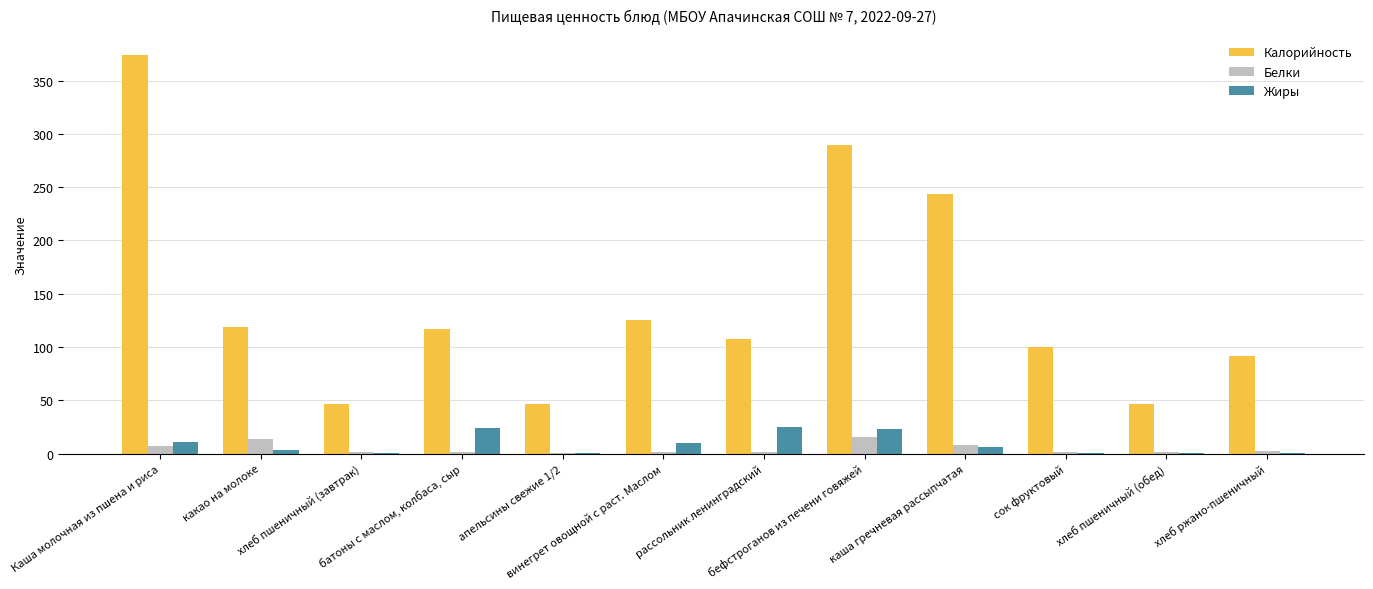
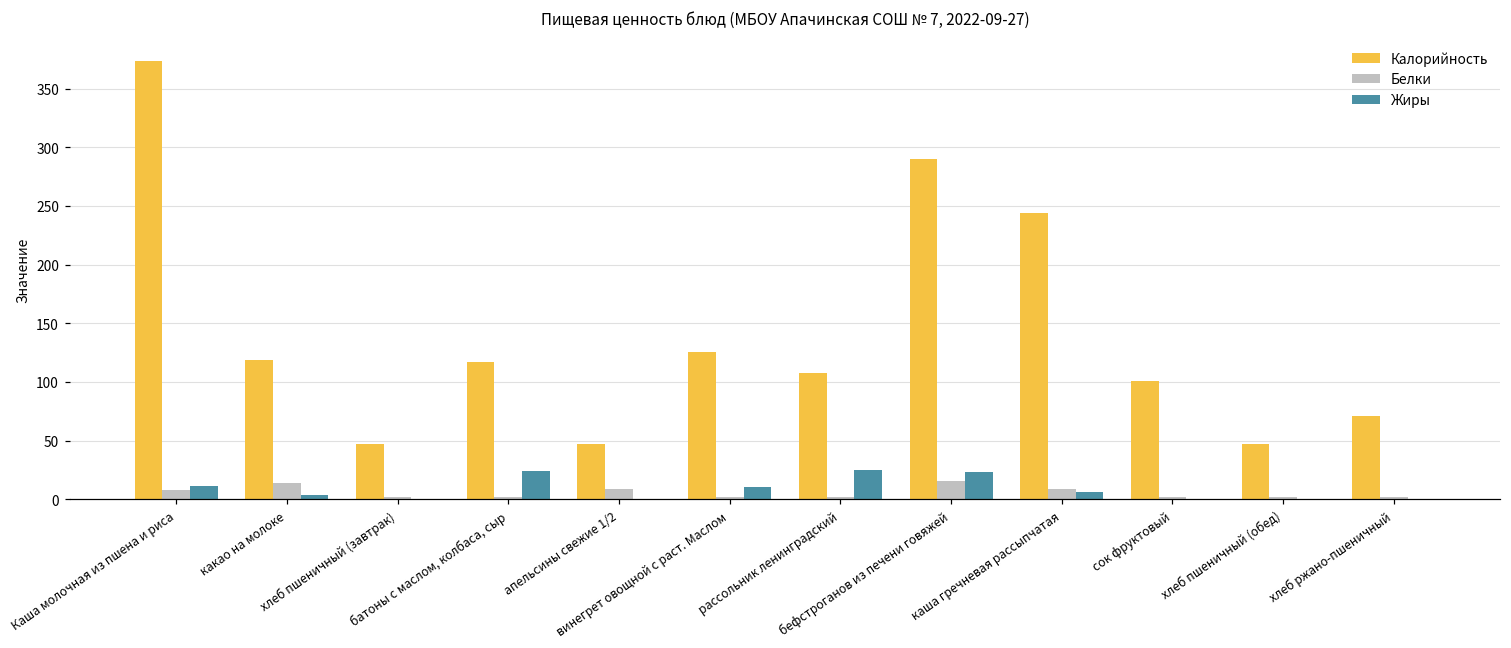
  {
    "Калорийность": {
      "Каша молочная из пшена и риса": 374,
      "какао на молоке": 119,
      "хлеб пшеничный (завтрак)": 47,
      "батоны с маслом, колбаса, сыр": 117,
      "апельсины свежие 1/2": 47,
      "винегрет овощной с раст. Маслом": 125,
      "рассольник ленинградский": 107,
      "бефстроганов из печени говяжей": 290,
      "каша гречневая рассыпчатая": 244,
      "сок фруктовый": 100,
      "хлеб пшеничный (обед)": 47,
-     "хлеб ржано-пшеничный": 92
+     "хлеб ржано-пшеничный": 71
    },
    "Белки": {
      "Каша молочная из пшена и риса": 8,
      "какао на молоке": 13,
-     "апельсины свежие 1/2": 0,
+     "апельсины свежие 1/2": 9,
      "бефстроганов из печени говяжей": 15,
      "каша гречневая рассыпчатая": 9
    },
    "Жиры": {
      "Каша молочная из пшена и риса": 11,
      "какао на молоке": 4,
      "батоны с маслом, колбаса, сыр": 24,
      "винегрет овощной с раст. Маслом": 10,
      "рассольник ленинградский": 25,
      "бефстроганов из печени говяжей": 23,
      "каша гречневая рассыпчатая": 6
    }
  }
